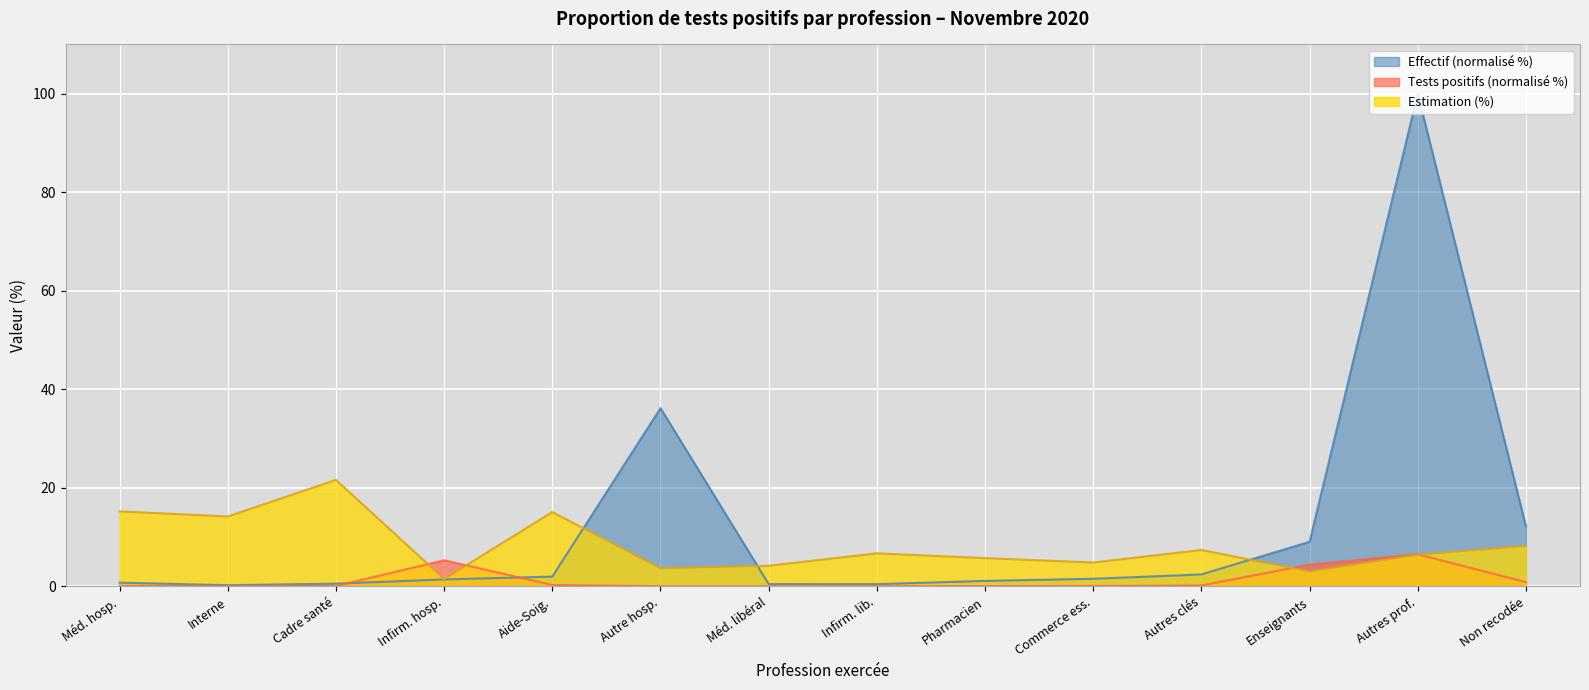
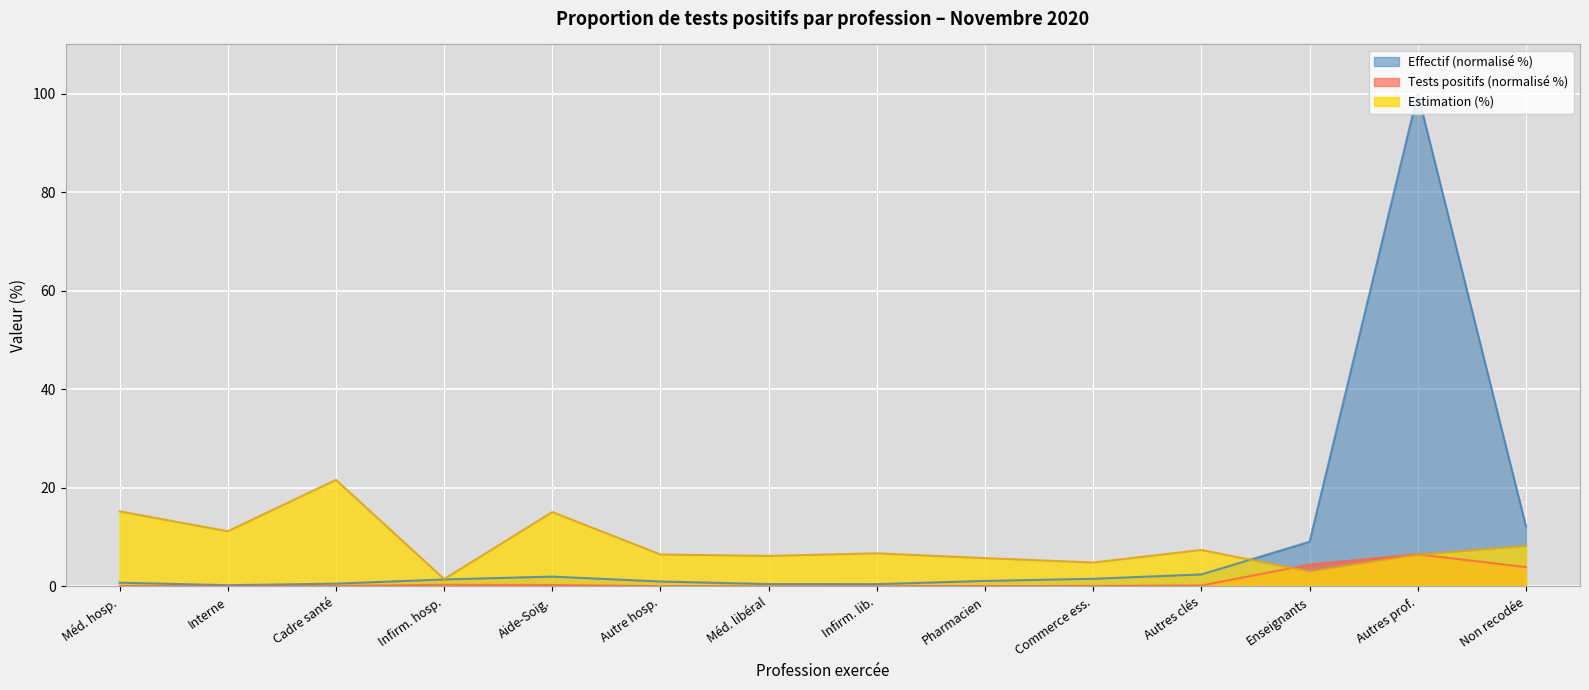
  {
    "Effectif (normalisé %)": {
      "Méd. hosp.": 1,
      "Aide-Soig.": 2,
-     "Autre hosp.": 36,
+     "Autre hosp.": 1,
      "Pharmacien": 1,
      "Commerce ess.": 2,
      "Autres clés": 2,
      "Enseignants": 9,
      "Non recodée": 12
    },
    "Tests positifs (normalisé %)": {
      "Méd. hosp.": 0,
-     "Infirm. hosp.": 5,
+     "Infirm. hosp.": 0,
      "Aide-Soig.": 0,
      "Autre hosp.": 0,
      "Pharmacien": 0,
      "Commerce ess.": 0,
      "Autres clés": 0,
      "Enseignants": 4,
-     "Non recodée": 1
+     "Non recodée": 4
    },
    "Estimation (%)": {
      "Méd. hosp.": 15,
-     "Interne": 14,
+     "Interne": 11,
      "Cadre santé": 22,
      "Aide-Soig.": 15,
-     "Autre hosp.": 4,
-     "Méd. libéral": 4,
+     "Autre hosp.": 6,
+     "Méd. libéral": 6,
      "Infirm. lib.": 7,
      "Pharmacien": 6,
      "Commerce ess.": 5,
      "Autres clés": 7,
      "Enseignants": 3,
      "Non recodée": 8
    }
  }
